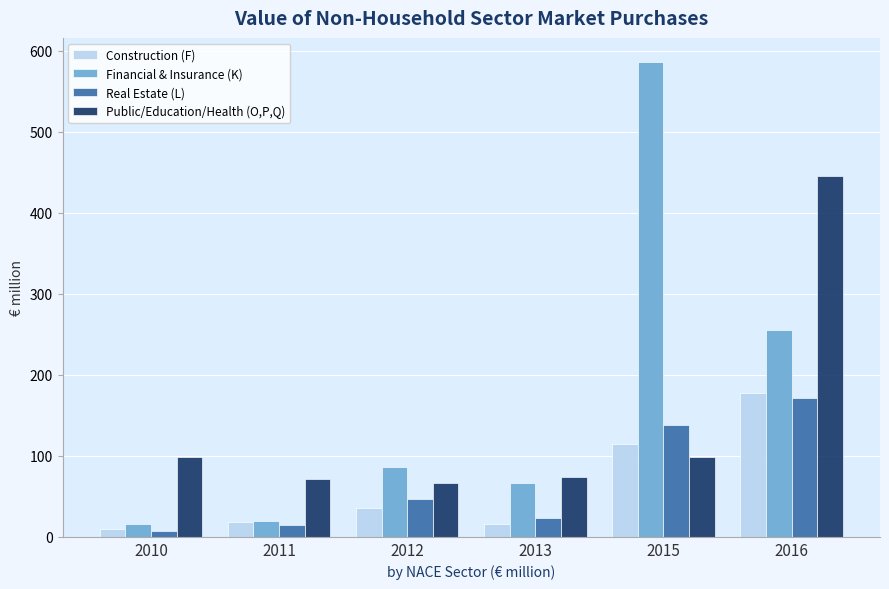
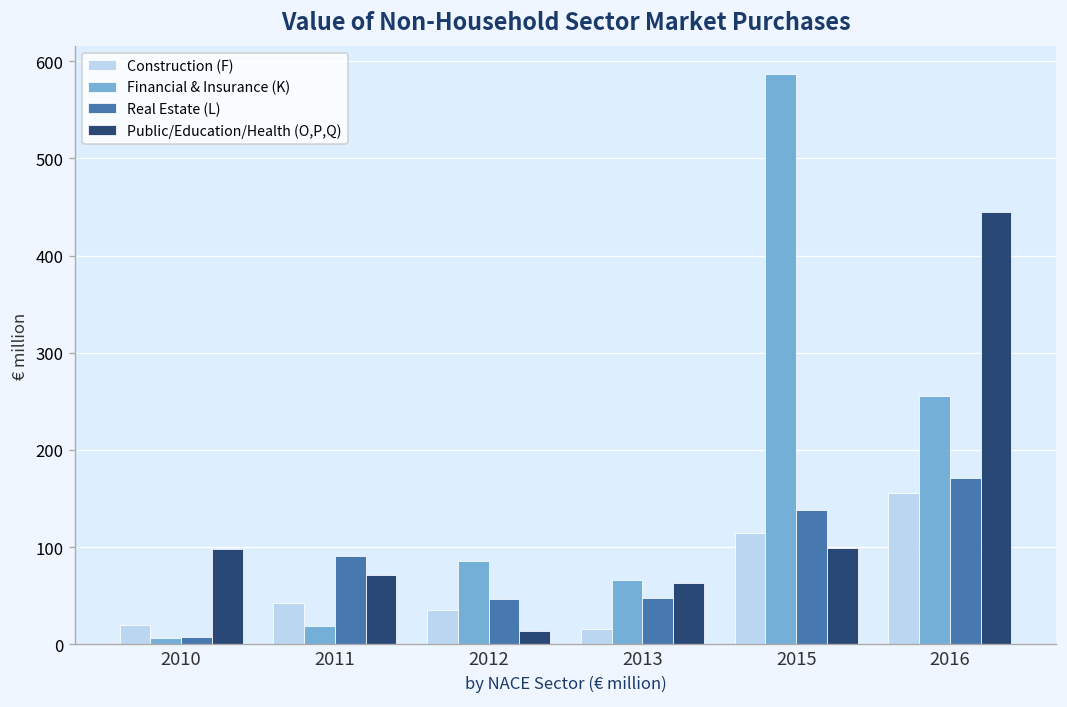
  {
    "Construction (F)": {
-     "2010": 10,
-     "2011": 20,
+     "2010": 20,
+     "2011": 40,
      "2012": 40,
      "2013": 20,
      "2015": 110,
-     "2016": 180
+     "2016": 160
    },
    "Financial & Insurance (K)": {
-     "2010": 20,
+     "2010": 10,
      "2011": 20,
      "2012": 90,
      "2013": 70,
      "2015": 590,
      "2016": 260
    },
    "Real Estate (L)": {
      "2010": 10,
-     "2011": 10,
+     "2011": 90,
      "2012": 50,
-     "2013": 20,
+     "2013": 50,
      "2015": 140,
      "2016": 170
    },
    "Public/Education/Health (O,P,Q)": {
      "2010": 100,
      "2011": 70,
-     "2012": 70,
-     "2013": 70,
+     "2012": 10,
+     "2013": 60,
      "2015": 100,
      "2016": 450
    }
  }
